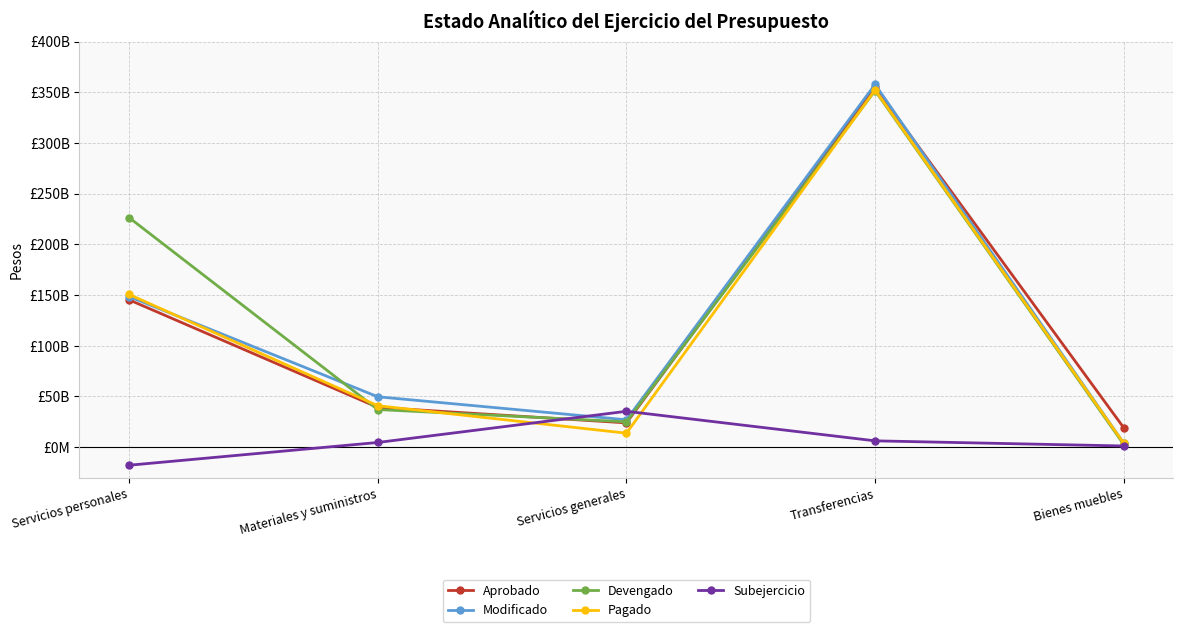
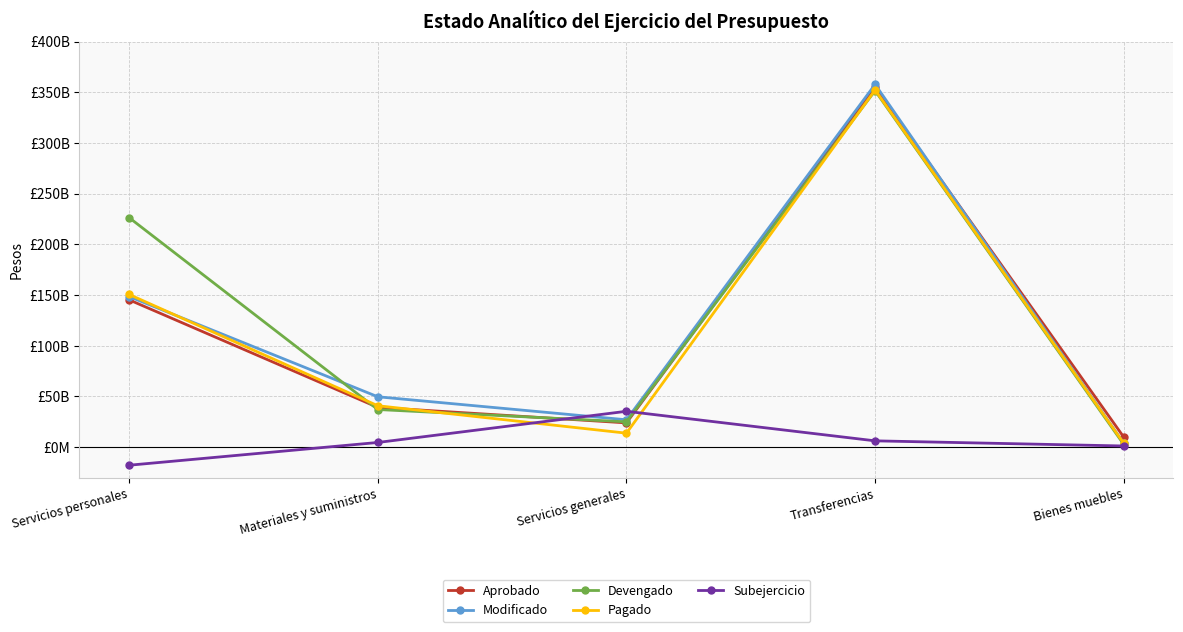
  {
    "Aprobado": {
      "Servicios personales": "£145000000000",
      "Transferencias": "£355000000000",
-     "Bienes muebles": "£19000000000"
+     "Bienes muebles": "£10000000000"
    },
    "Modificado": {
      "Materiales y suministros": "£50000000000",
      "Transferencias": "£358000000000"
    },
    "Devengado": {
      "Servicios personales": "£226000000000"
    },
    "Pagado": {
      "Servicios generales": "£14000000000"
    },
    "Subejercicio": {
      "Servicios personales": "£-18000000000",
      "Materiales y suministros": "£5000000000",
      "Servicios generales": "£35000000000",
      "Transferencias": "£6000000000"
    }
  }
